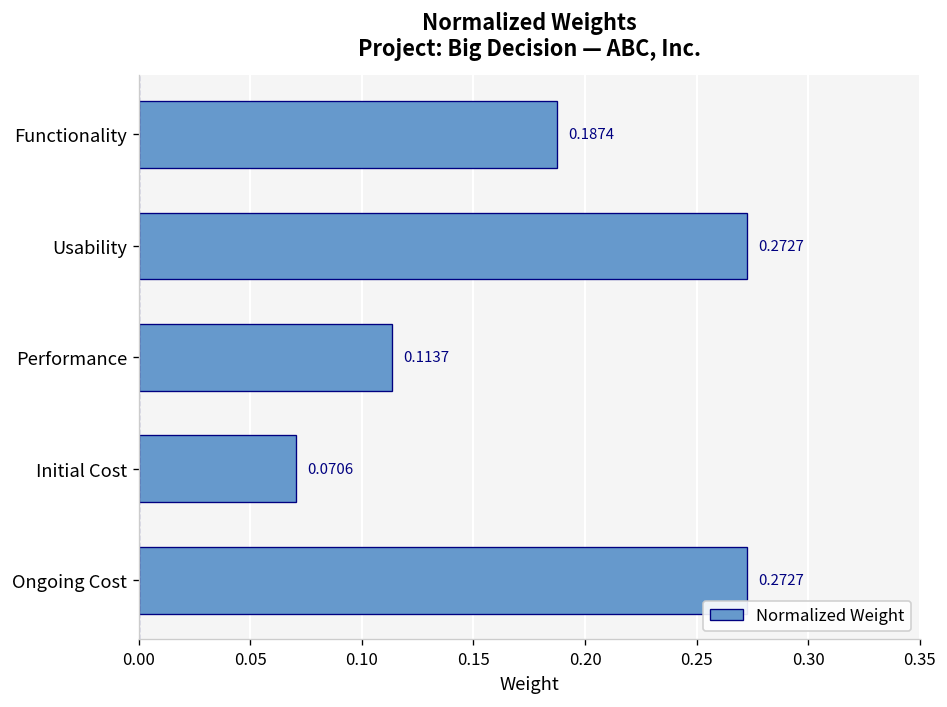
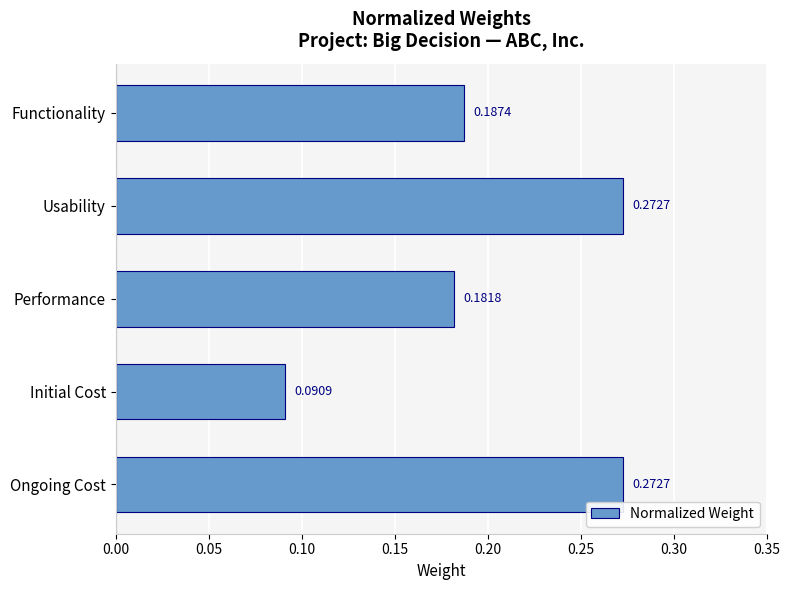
  {
    "Functionality": 0.1874,
    "Usability": 0.2727,
-   "Performance": 0.1137,
-   "Initial Cost": 0.0706,
+   "Performance": 0.1818,
+   "Initial Cost": 0.0909,
    "Ongoing Cost": 0.2727
  }
